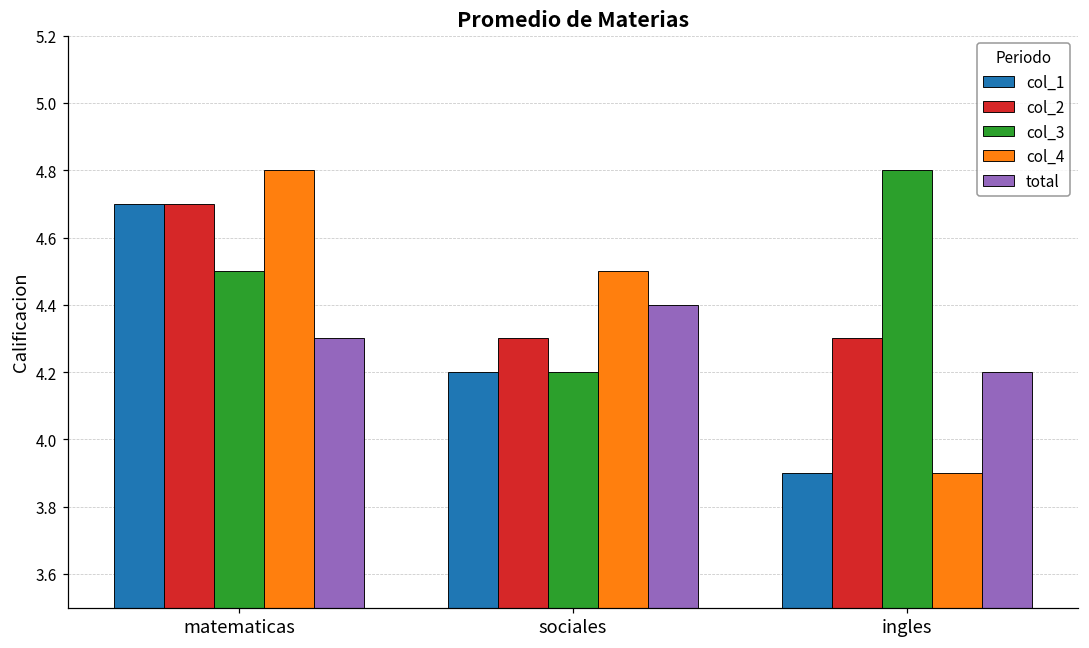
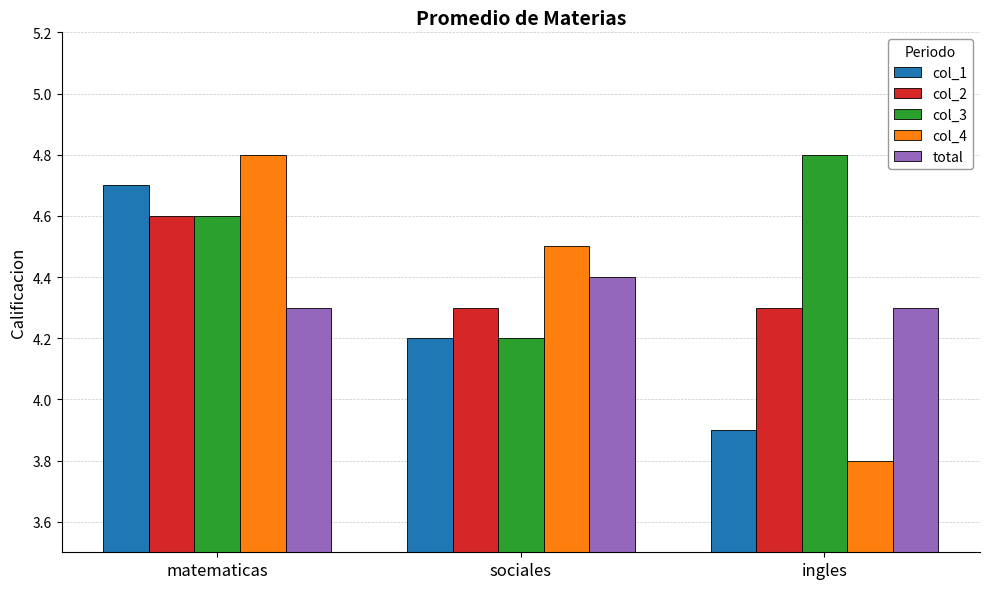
  {
    "col_1": {
      "matematicas": 4.7,
      "sociales": 4.2,
      "ingles": 3.9
    },
    "col_2": {
-     "matematicas": 4.7,
+     "matematicas": 4.6,
      "sociales": 4.3,
      "ingles": 4.3
    },
    "col_3": {
-     "matematicas": 4.5,
+     "matematicas": 4.6,
      "sociales": 4.2,
      "ingles": 4.8
    },
    "col_4": {
      "matematicas": 4.8,
      "sociales": 4.5,
-     "ingles": 3.9
+     "ingles": 3.8
    },
    "total": {
      "matematicas": 4.3,
      "sociales": 4.4,
-     "ingles": 4.2
+     "ingles": 4.3
    }
  }
